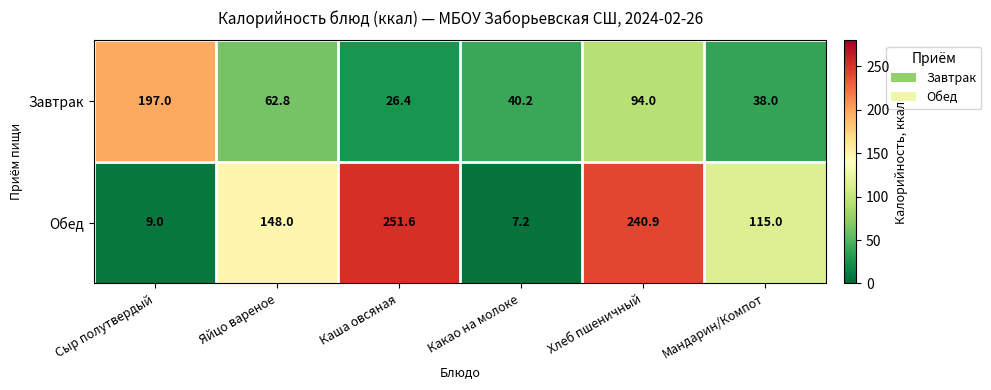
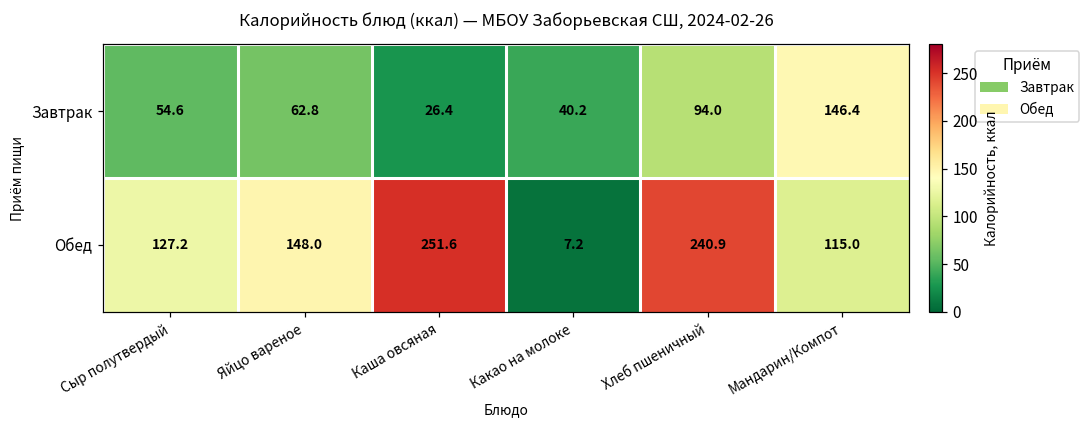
  {
    "Завтрак": {
-     "Сыр полутвердый": 197.0,
+     "Сыр полутвердый": 54.6,
      "Яйцо вареное": 62.8,
      "Каша овсяная": 26.4,
      "Какао на молоке": 40.2,
      "Хлеб пшеничный": 94.0,
-     "Мандарин/Компот": 38.0
+     "Мандарин/Компот": 146.4
    },
    "Обед": {
-     "Сыр полутвердый": 9.0,
+     "Сыр полутвердый": 127.2,
      "Яйцо вареное": 148.0,
      "Каша овсяная": 251.6,
      "Какао на молоке": 7.2,
      "Хлеб пшеничный": 240.9,
      "Мандарин/Компот": 115.0
    }
  }
